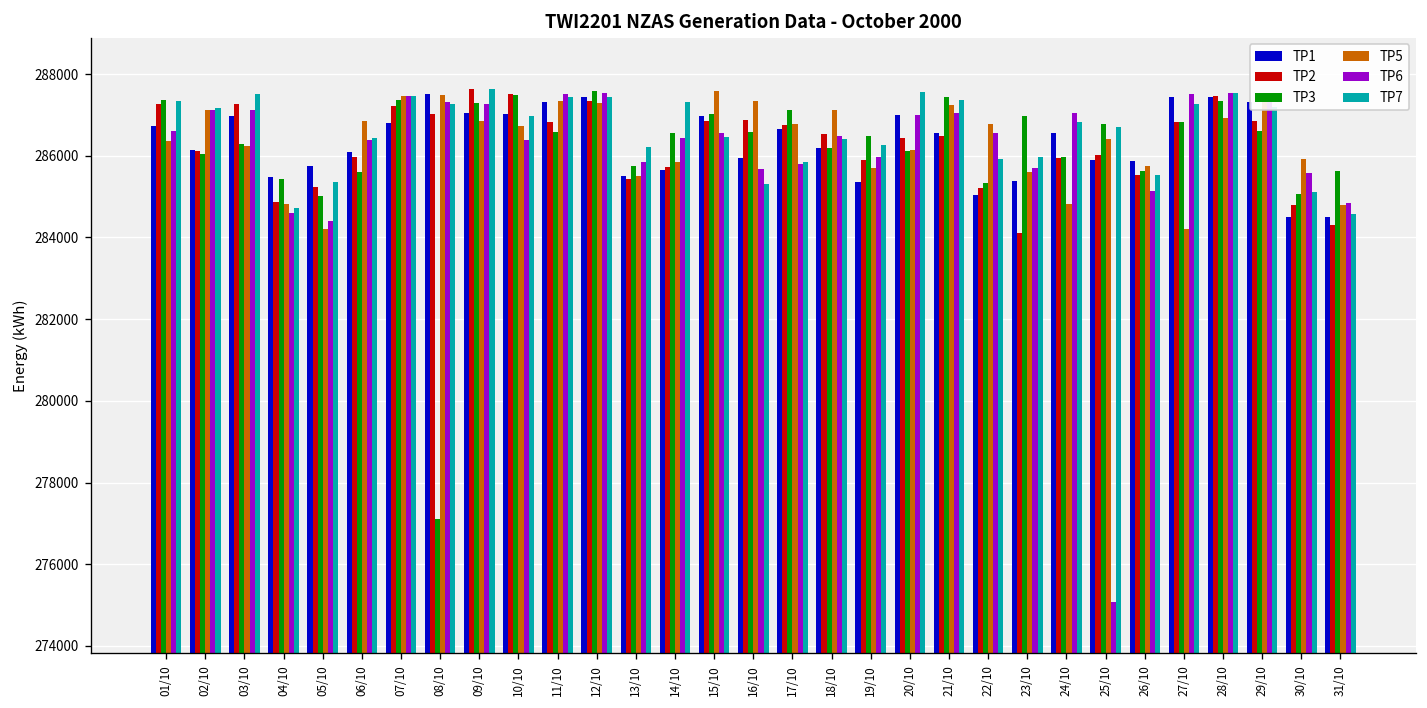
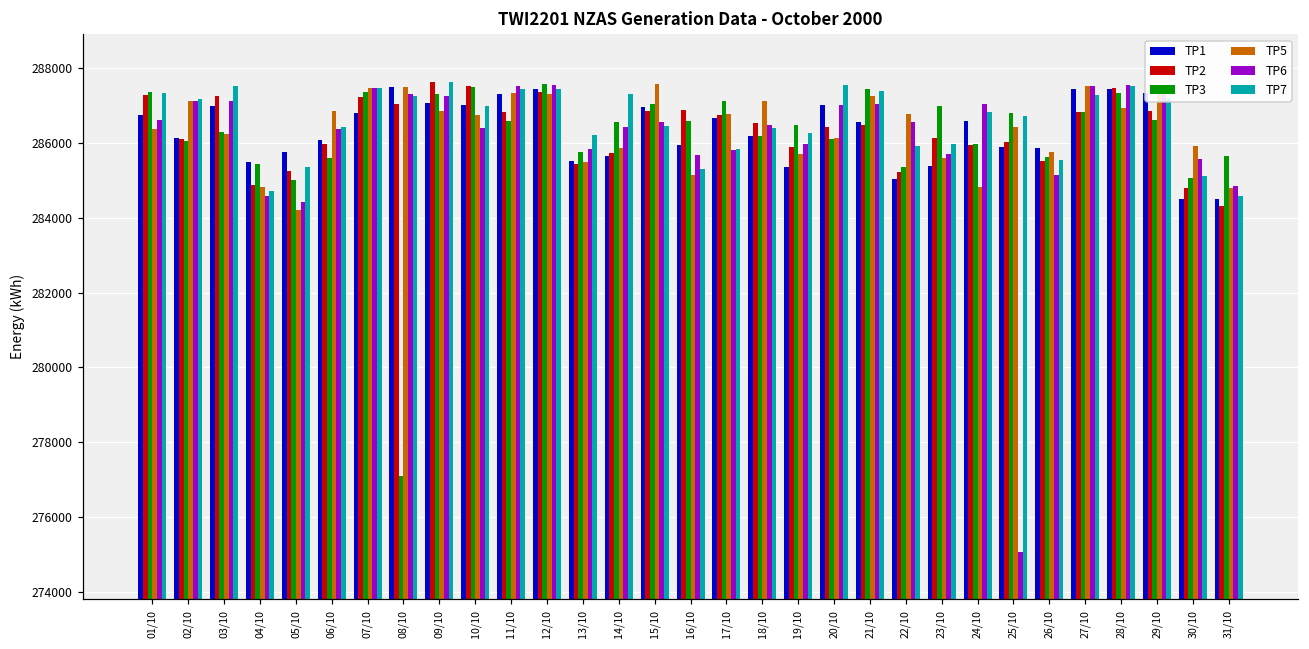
  {
    "TP1": {
      "01/10": 286700,
      "02/10": 286100,
      "03/10": 287000,
      "04/10": 285500,
      "05/10": 285800,
      "06/10": 286100,
      "07/10": 286800,
      "08/10": 287500,
      "09/10": 287100,
      "10/10": 287000,
      "11/10": 287300,
      "12/10": 287400,
      "13/10": 285500,
      "14/10": 285700,
      "15/10": 287000,
      "16/10": 286000,
      "17/10": 286700,
      "18/10": 286200,
      "19/10": 285400,
      "20/10": 287000,
      "21/10": 286600,
      "22/10": 285000,
      "23/10": 285400,
      "24/10": 286600,
      "25/10": 285900,
      "26/10": 285900,
      "27/10": 287400,
      "28/10": 287400,
      "29/10": 287300,
      "30/10": 284500,
      "31/10": 284500
    },
    "TP2": {
      "01/10": 287300,
      "02/10": 286100,
      "03/10": 287300,
      "04/10": 284900,
      "05/10": 285200,
      "06/10": 286000,
      "07/10": 287200,
      "08/10": 287000,
      "09/10": 287600,
      "10/10": 287500,
      "11/10": 286800,
      "12/10": 287400,
      "13/10": 285400,
      "14/10": 285700,
      "15/10": 286900,
      "16/10": 286900,
      "17/10": 286800,
      "18/10": 286500,
      "19/10": 285900,
      "20/10": 286400,
      "21/10": 286500,
      "22/10": 285200,
-     "23/10": 284100,
+     "23/10": 286100,
      "24/10": 285900,
      "25/10": 286000,
      "26/10": 285500,
      "27/10": 286800,
      "28/10": 287500,
      "29/10": 286900,
      "30/10": 284800,
      "31/10": 284300
    },
    "TP3": {
      "01/10": 287400,
      "02/10": 286100,
      "03/10": 286300,
      "04/10": 285400,
      "05/10": 285000,
      "06/10": 285600,
      "07/10": 287400,
      "08/10": 277100,
      "09/10": 287300,
      "10/10": 287500,
      "11/10": 286600,
      "12/10": 287600,
      "13/10": 285800,
      "14/10": 286600,
      "15/10": 287000,
      "16/10": 286600,
      "17/10": 287100,
      "18/10": 286200,
      "19/10": 286500,
      "20/10": 286100,
      "21/10": 287500,
      "22/10": 285300,
      "23/10": 287000,
      "24/10": 286000,
      "25/10": 286800,
      "26/10": 285600,
      "27/10": 286800,
      "28/10": 287300,
      "29/10": 286600,
      "30/10": 285100,
      "31/10": 285600
    },
    "TP5": {
      "01/10": 286400,
      "02/10": 287100,
      "03/10": 286200,
      "04/10": 284800,
      "05/10": 284200,
      "06/10": 286800,
      "07/10": 287500,
      "08/10": 287500,
      "09/10": 286800,
      "10/10": 286700,
      "11/10": 287300,
      "12/10": 287300,
      "13/10": 285500,
      "14/10": 285900,
      "15/10": 287600,
-     "16/10": 287300,
+     "16/10": 285100,
      "17/10": 286800,
      "18/10": 287100,
      "19/10": 285700,
      "20/10": 286100,
      "21/10": 287200,
      "22/10": 286800,
      "23/10": 285600,
      "24/10": 284800,
      "25/10": 286400,
      "26/10": 285800,
-     "27/10": 284200,
+     "27/10": 287500,
      "28/10": 286900,
      "30/10": 285900,
      "31/10": 284800
    },
    "TP6": {
      "01/10": 286600,
      "02/10": 287100,
      "03/10": 287100,
      "04/10": 284600,
      "05/10": 284400,
      "06/10": 286400,
      "07/10": 287500,
      "08/10": 287300,
      "09/10": 287300,
      "10/10": 286400,
      "11/10": 287500,
      "12/10": 287500,
      "13/10": 285800,
      "14/10": 286400,
      "15/10": 286600,
      "16/10": 285700,
      "17/10": 285800,
      "18/10": 286500,
      "19/10": 286000,
      "20/10": 287000,
      "21/10": 287000,
      "22/10": 286500,
      "23/10": 285700,
      "24/10": 287000,
      "25/10": 275100,
      "26/10": 285200,
      "27/10": 287500,
      "28/10": 287500,
      "30/10": 285600,
      "31/10": 284800
    },
    "TP7": {
      "01/10": 287300,
      "02/10": 287200,
      "03/10": 287500,
      "04/10": 284700,
      "05/10": 285400,
      "06/10": 286400,
      "07/10": 287500,
      "08/10": 287300,
      "09/10": 287600,
      "10/10": 287000,
      "11/10": 287400,
      "12/10": 287400,
      "13/10": 286200,
      "14/10": 287300,
      "15/10": 286500,
      "16/10": 285300,
      "17/10": 285800,
      "18/10": 286400,
      "19/10": 286300,
      "20/10": 287600,
      "21/10": 287400,
      "22/10": 285900,
      "23/10": 286000,
      "24/10": 286800,
      "25/10": 286700,
      "26/10": 285500,
      "27/10": 287300,
      "28/10": 287500,
      "29/10": 287200,
      "30/10": 285100,
      "31/10": 284600
    }
  }
